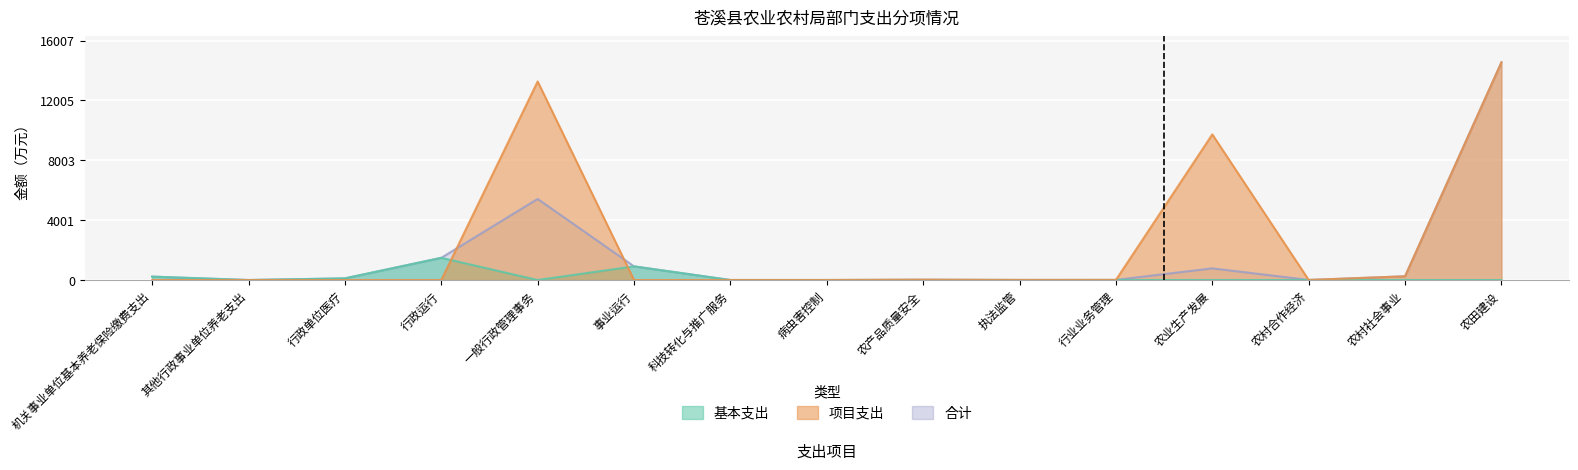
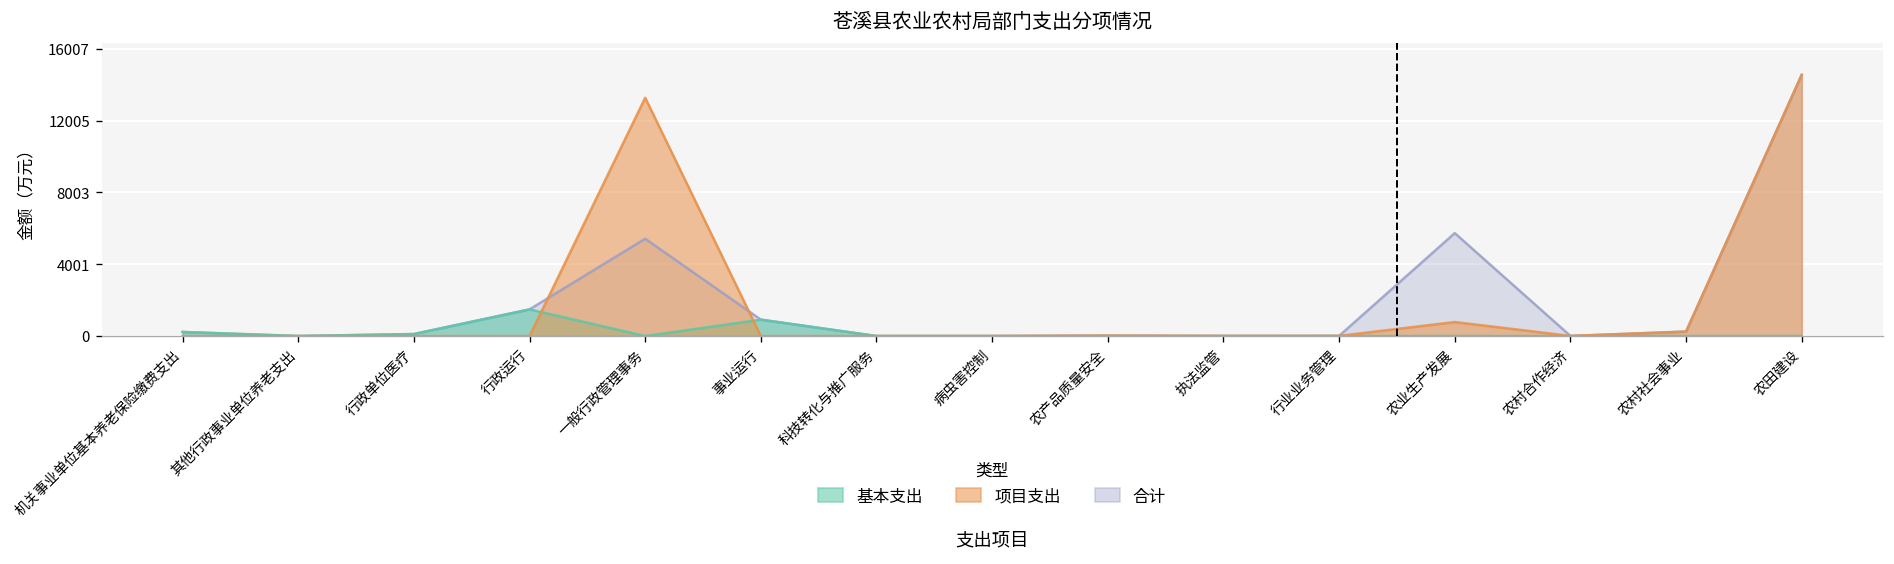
  {
    "基本支出": {
      "一般行政管理事务": 0,
      "农业生产发展": 0,
      "农村社会事业": 0,
      "农田建设": 0
    },
    "项目支出": {
      "机关事业单位基本养老保险缴费支出": 0,
      "行政运行": 0,
      "一般行政管理事务": 13300,
      "事业运行": 0,
-     "农业生产发展": 9700
+     "农业生产发展": 800
    },
    "合计": {
      "一般行政管理事务": 5400,
-     "农业生产发展": 800
+     "农业生产发展": 5700
    }
  }
